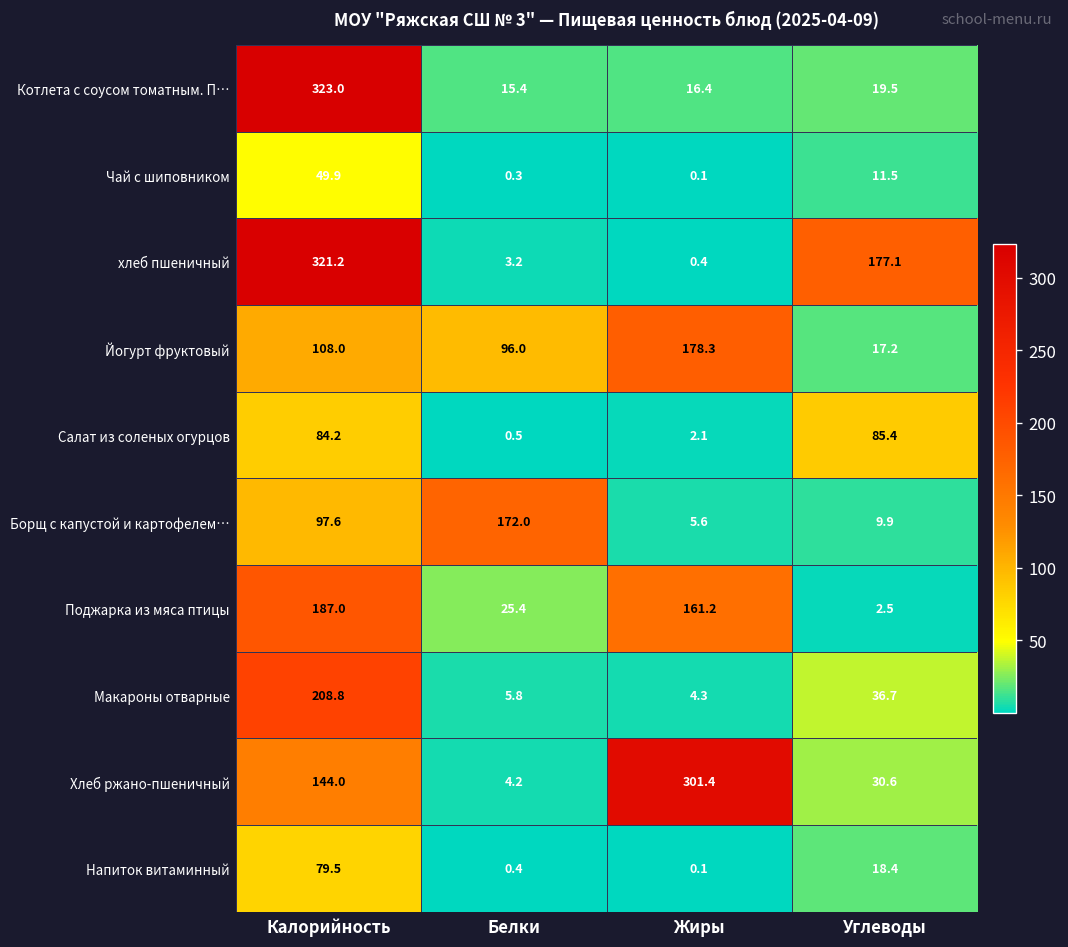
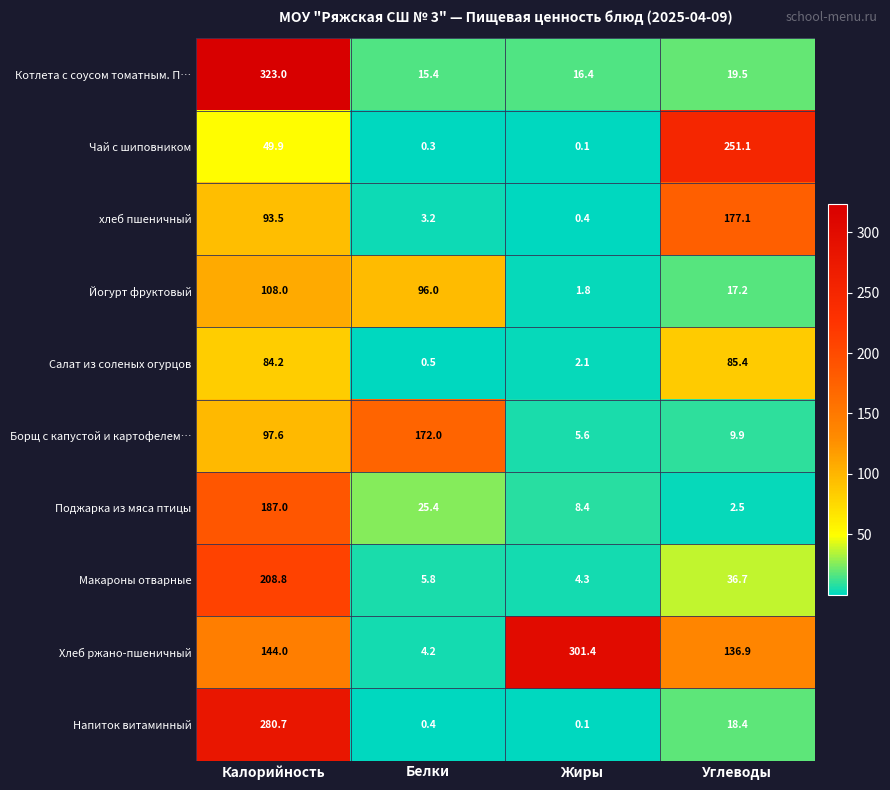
  {
    "Котлета с соусом томатным. П…": {
      "Калорийность": 323.0,
      "Белки": 15.4,
      "Жиры": 16.4,
      "Углеводы": 19.5
    },
    "Чай с шиповником": {
      "Калорийность": 49.9,
      "Белки": 0.3,
      "Жиры": 0.1,
-     "Углеводы": 11.5
+     "Углеводы": 251.1
    },
    "хлеб пшеничный": {
-     "Калорийность": 321.2,
+     "Калорийность": 93.5,
      "Белки": 3.2,
      "Жиры": 0.4,
      "Углеводы": 177.1
    },
    "Йогурт фруктовый": {
      "Калорийность": 108.0,
      "Белки": 96.0,
-     "Жиры": 178.3,
+     "Жиры": 1.8,
      "Углеводы": 17.2
    },
    "Салат из соленых огурцов": {
      "Калорийность": 84.2,
      "Белки": 0.5,
      "Жиры": 2.1,
      "Углеводы": 85.4
    },
    "Борщ с капустой и картофелем…": {
      "Калорийность": 97.6,
      "Белки": 172.0,
      "Жиры": 5.6,
      "Углеводы": 9.9
    },
    "Поджарка из мяса птицы": {
      "Калорийность": 187.0,
      "Белки": 25.4,
-     "Жиры": 161.2,
+     "Жиры": 8.4,
      "Углеводы": 2.5
    },
    "Макароны отварные": {
      "Калорийность": 208.8,
      "Белки": 5.8,
      "Жиры": 4.3,
      "Углеводы": 36.7
    },
    "Хлеб ржано-пшеничный": {
      "Калорийность": 144.0,
      "Белки": 4.2,
      "Жиры": 301.4,
-     "Углеводы": 30.6
+     "Углеводы": 136.9
    },
    "Напиток витаминный": {
-     "Калорийность": 79.5,
+     "Калорийность": 280.7,
      "Белки": 0.4,
      "Жиры": 0.1,
      "Углеводы": 18.4
    }
  }
